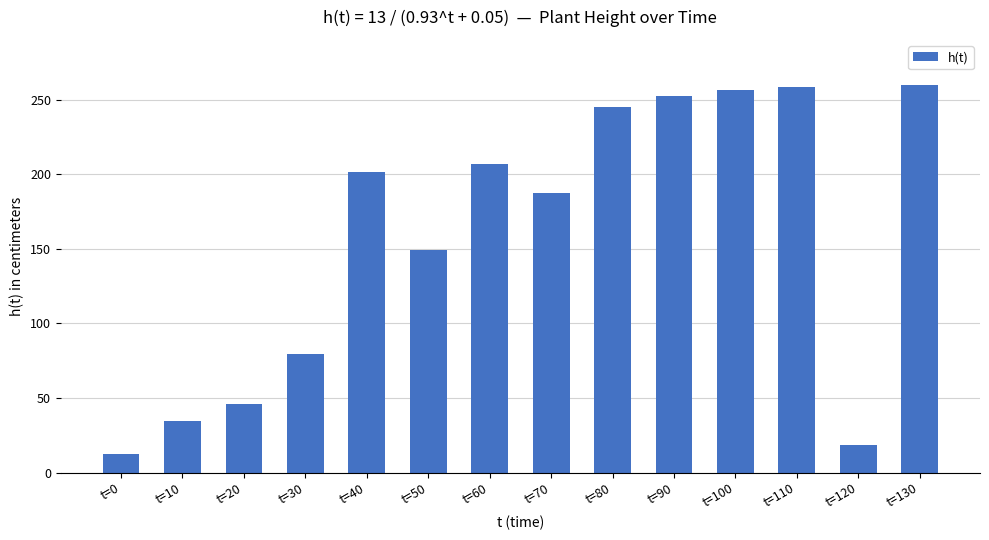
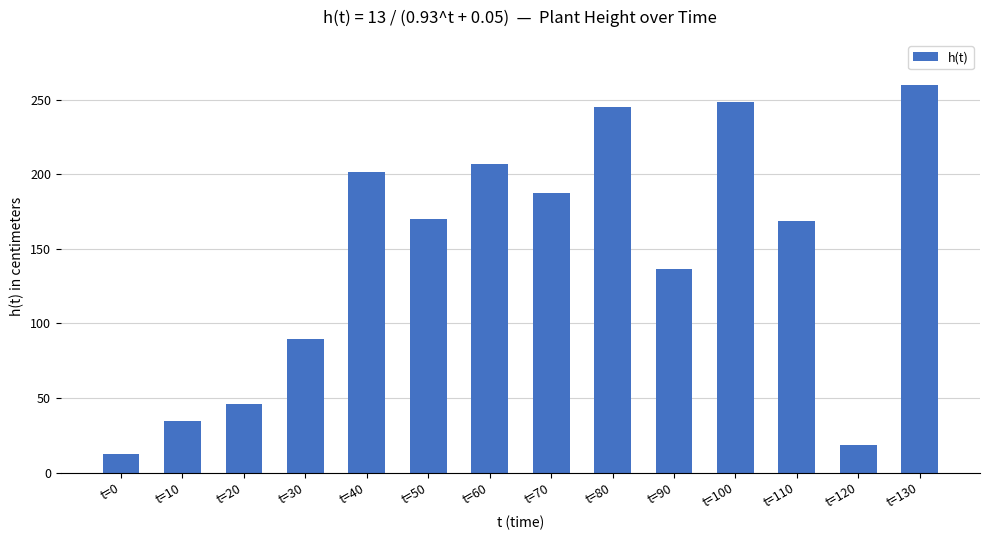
  {
    "t=0": 12,
    "t=10": 34,
    "t=20": 46,
-   "t=30": 80,
+   "t=30": 90,
    "t=40": 202,
-   "t=50": 149,
+   "t=50": 170,
    "t=60": 207,
    "t=70": 188,
    "t=80": 245,
-   "t=90": 253,
-   "t=100": 256,
-   "t=110": 258,
+   "t=90": 137,
+   "t=100": 248,
+   "t=110": 168,
    "t=120": 19,
    "t=130": 260
  }
